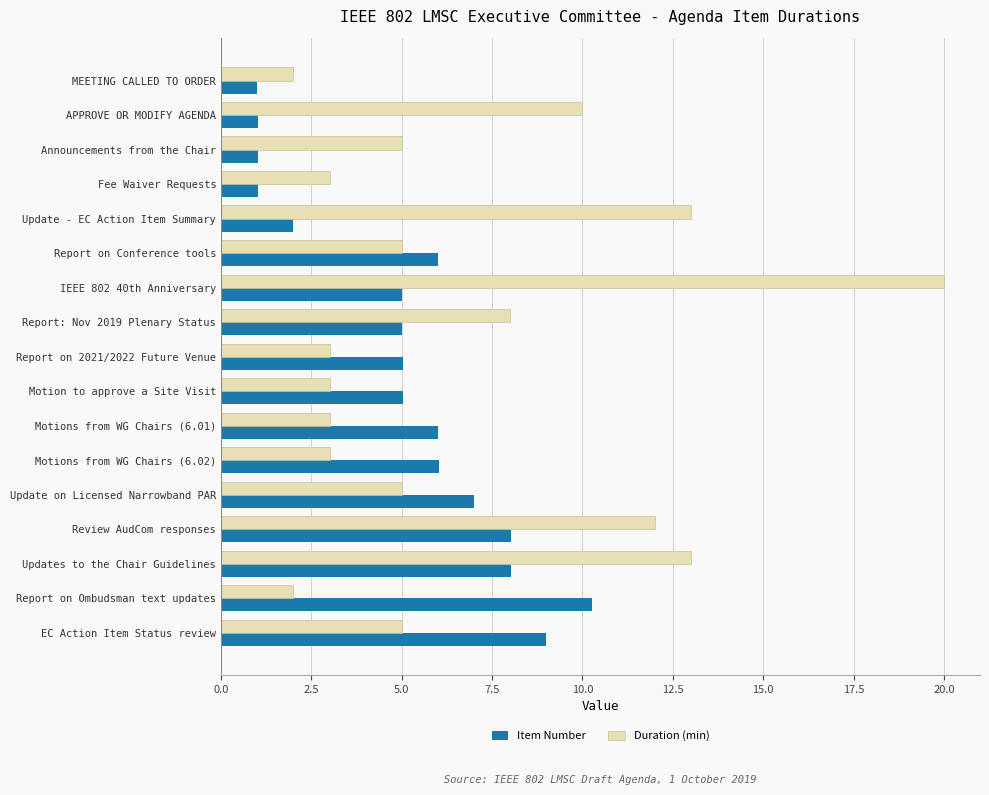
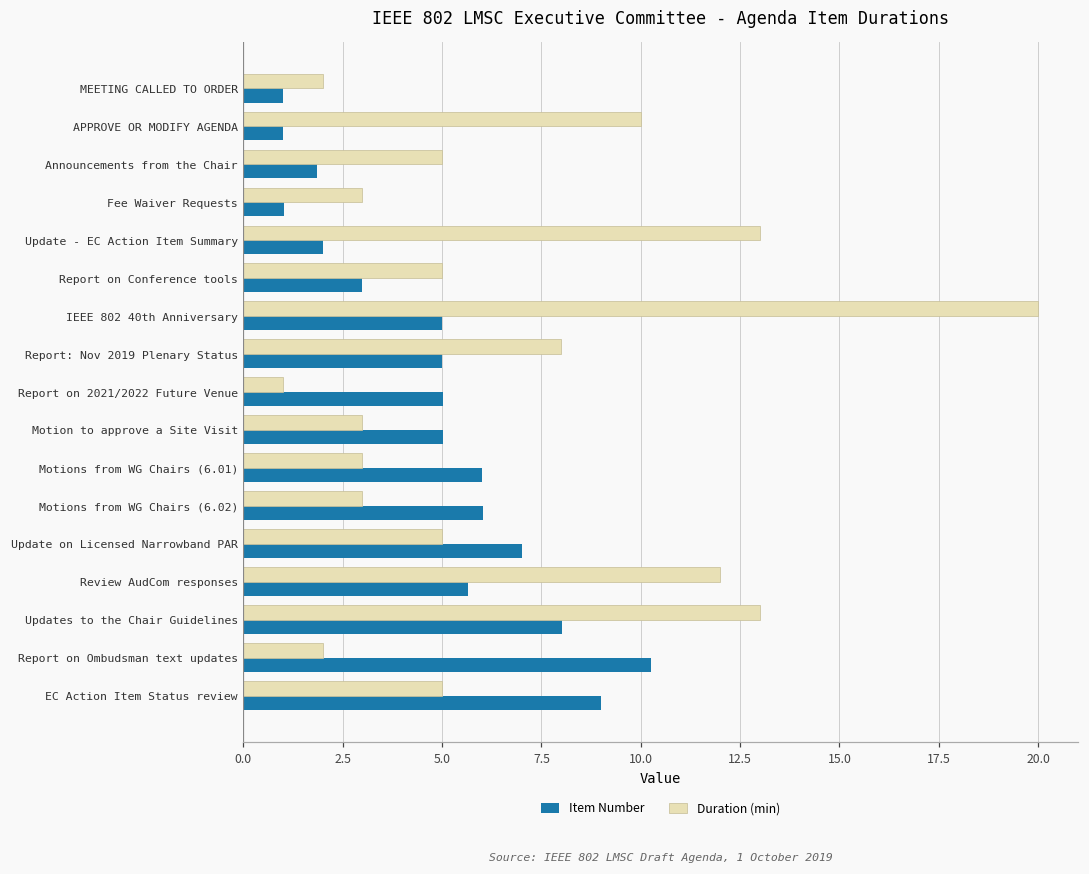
  {
    "Item Number": {
      "MEETING CALLED TO ORDER": 1.0,
      "APPROVE OR MODIFY AGENDA": 1.0,
-     "Announcements from the Chair": 1.0,
+     "Announcements from the Chair": 1.9,
      "Fee Waiver Requests": 1.0,
      "Update - EC Action Item Summary": 2.0,
-     "Report on Conference tools": 6,
+     "Report on Conference tools": 3,
      "IEEE 802 40th Anniversary": 5.0,
      "Report: Nov 2019 Plenary Status": 5.0,
      "Report on 2021/2022 Future Venue": 5.0,
      "Motion to approve a Site Visit": 5.0,
      "Motions from WG Chairs (6.01)": 6.0,
      "Motions from WG Chairs (6.02)": 6.0,
      "Update on Licensed Narrowband PAR": 7.0,
-     "Review AudCom responses": 8.0,
+     "Review AudCom responses": 5.7,
      "Updates to the Chair Guidelines": 8.0,
      "Report on Ombudsman text updates": 10.3,
      "EC Action Item Status review": 9.0
    },
    "Duration (min)": {
      "MEETING CALLED TO ORDER": 2,
      "APPROVE OR MODIFY AGENDA": 10,
      "Announcements from the Chair": 5,
      "Fee Waiver Requests": 3,
      "Update - EC Action Item Summary": 13,
      "Report on Conference tools": 5,
      "IEEE 802 40th Anniversary": 20,
      "Report: Nov 2019 Plenary Status": 8,
-     "Report on 2021/2022 Future Venue": 3,
+     "Report on 2021/2022 Future Venue": 1,
      "Motion to approve a Site Visit": 3,
      "Motions from WG Chairs (6.01)": 3,
      "Motions from WG Chairs (6.02)": 3,
      "Update on Licensed Narrowband PAR": 5,
      "Review AudCom responses": 12,
      "Updates to the Chair Guidelines": 13,
      "Report on Ombudsman text updates": 2,
      "EC Action Item Status review": 5
    }
  }
